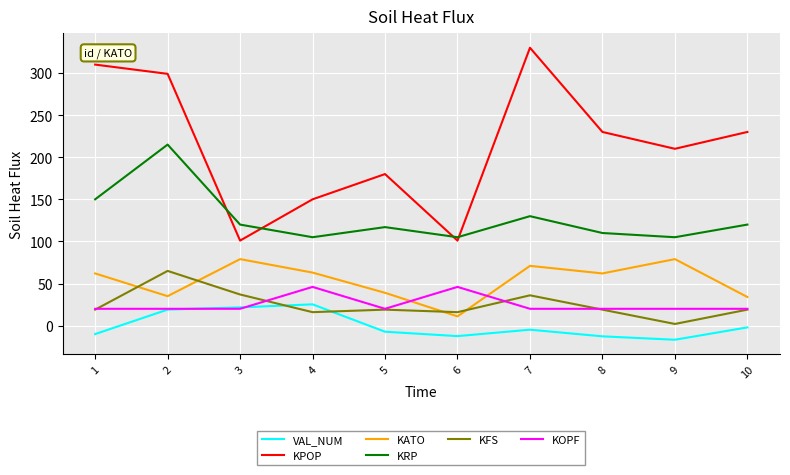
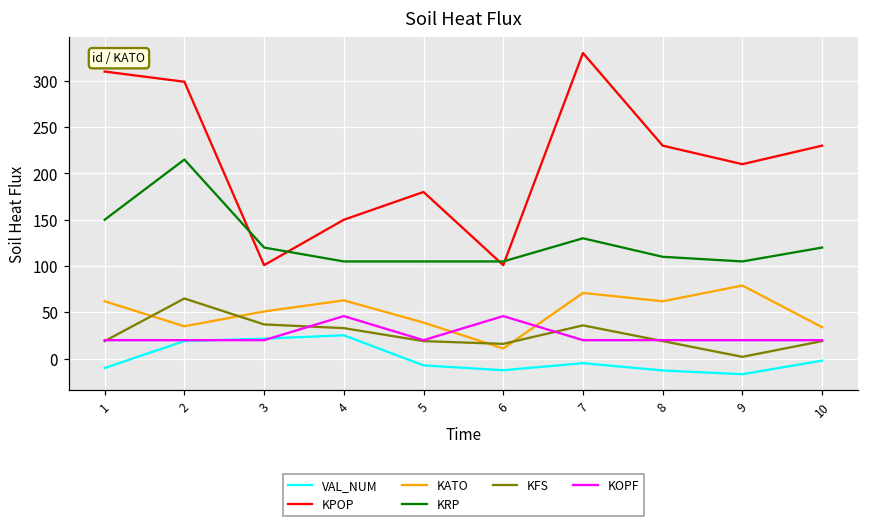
  {
    "VAL_NUM": {
      "1": -10,
      "4": 30,
      "5": -10,
      "6": -10,
      "7": 0,
      "8": -10,
      "9": -20,
      "10": 0
    },
    "KPOP": {
      "1": 310,
      "2": 300,
      "3": 100,
      "4": 150,
      "5": 180,
      "6": 100,
      "7": 330,
      "8": 230,
      "9": 210,
      "10": 230
    },
    "KATO": {
      "1": 60,
      "2": 40,
-     "3": 80,
+     "3": 50,
      "4": 60,
      "5": 40,
      "6": 10,
      "7": 70,
      "8": 60,
      "9": 80,
      "10": 30
    },
    "KRP": {
      "1": 150,
      "2": 220,
      "3": 120,
      "4": 110,
-     "5": 120,
+     "5": 110,
      "6": 110,
      "7": 130,
      "8": 110,
      "9": 110,
      "10": 120
    },
    "KFS": {
      "2": 70,
      "3": 40,
-     "4": 20,
+     "4": 30,
      "6": 20,
      "7": 40,
      "9": 0
    },
    "KOPF": {
      "4": 50,
      "6": 50,
      "7": 20,
      "9": 20
    }
  }
